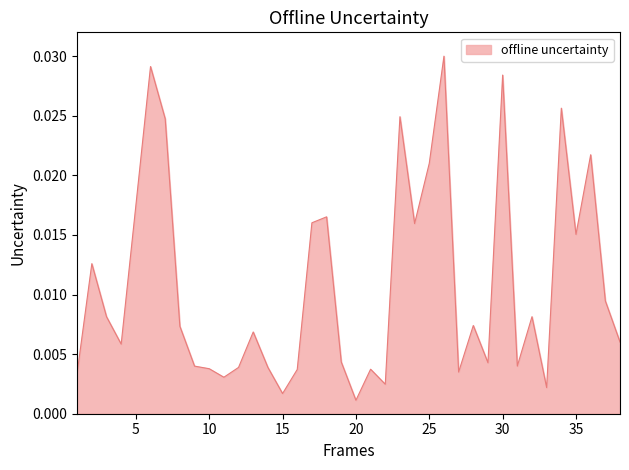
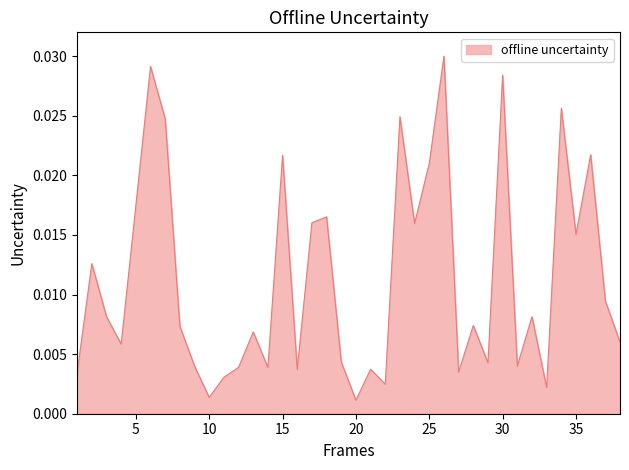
  {
    "5": 0.0175,
-   "10": 0.0038,
-   "15": 0.0017,
+   "10": 0.0014,
+   "15": 0.0217,
    "20": 0.0011,
    "25": 0.0210,
    "30": 0.0284,
    "35": 0.0150
  }
